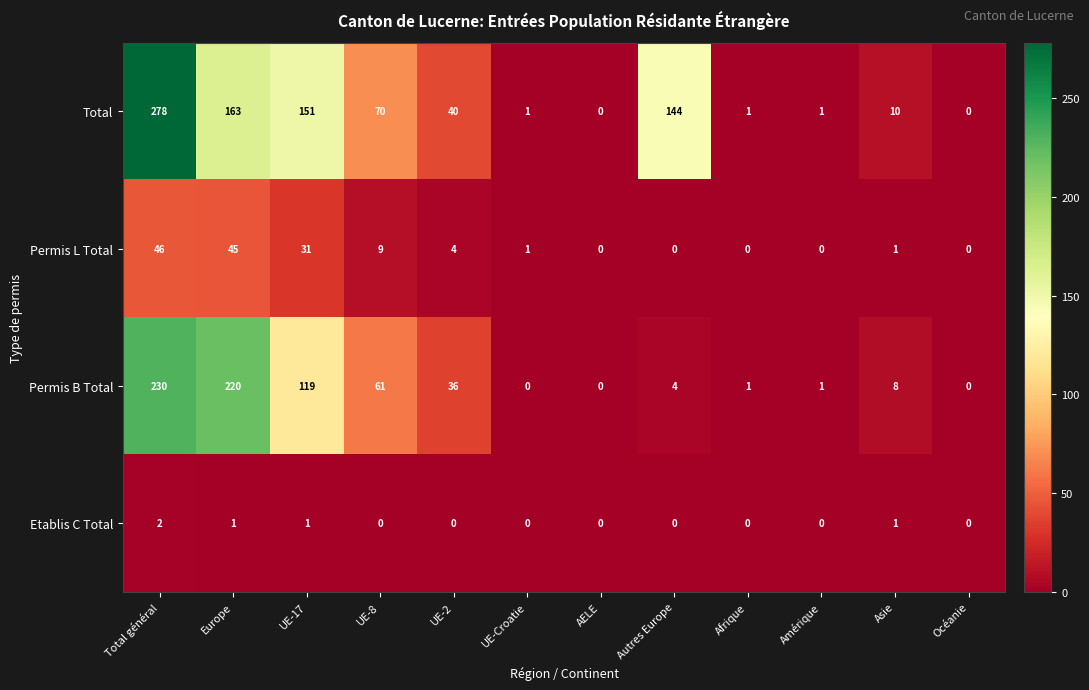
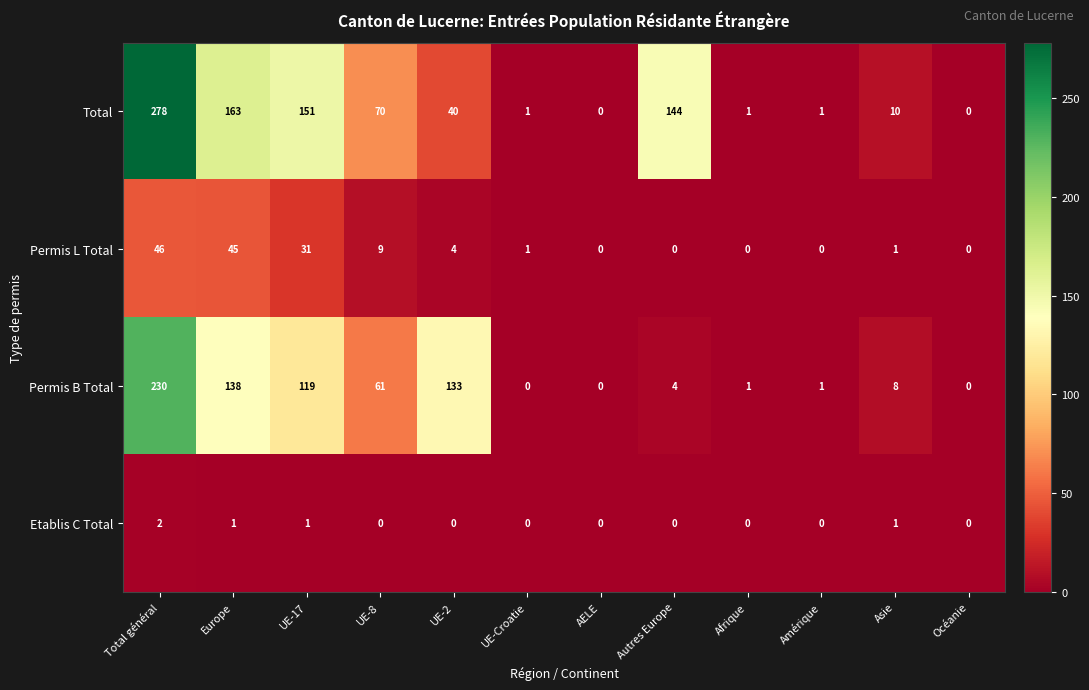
  {
    "Total": {
      "Total général": 278,
      "Europe": 163,
      "UE-17": 151,
      "UE-8": 70,
      "UE-2": 40,
      "UE-Croatie": 1,
      "AELE": 0,
      "Autres Europe": 144,
      "Afrique": 1,
      "Amérique": 1,
      "Asie": 10,
      "Océanie": 0
    },
    "Permis L Total": {
      "Total général": 46,
      "Europe": 45,
      "UE-17": 31,
      "UE-8": 9,
      "UE-2": 4,
      "UE-Croatie": 1,
      "AELE": 0,
      "Autres Europe": 0,
      "Afrique": 0,
      "Amérique": 0,
      "Asie": 1,
      "Océanie": 0
    },
    "Permis B Total": {
      "Total général": 230,
-     "Europe": 220,
+     "Europe": 138,
      "UE-17": 119,
      "UE-8": 61,
-     "UE-2": 36,
+     "UE-2": 133,
      "UE-Croatie": 0,
      "AELE": 0,
      "Autres Europe": 4,
      "Afrique": 1,
      "Amérique": 1,
      "Asie": 8,
      "Océanie": 0
    },
    "Etablis C Total": {
      "Total général": 2,
      "Europe": 1,
      "UE-17": 1,
      "UE-8": 0,
      "UE-2": 0,
      "UE-Croatie": 0,
      "AELE": 0,
      "Autres Europe": 0,
      "Afrique": 0,
      "Amérique": 0,
      "Asie": 1,
      "Océanie": 0
    }
  }
